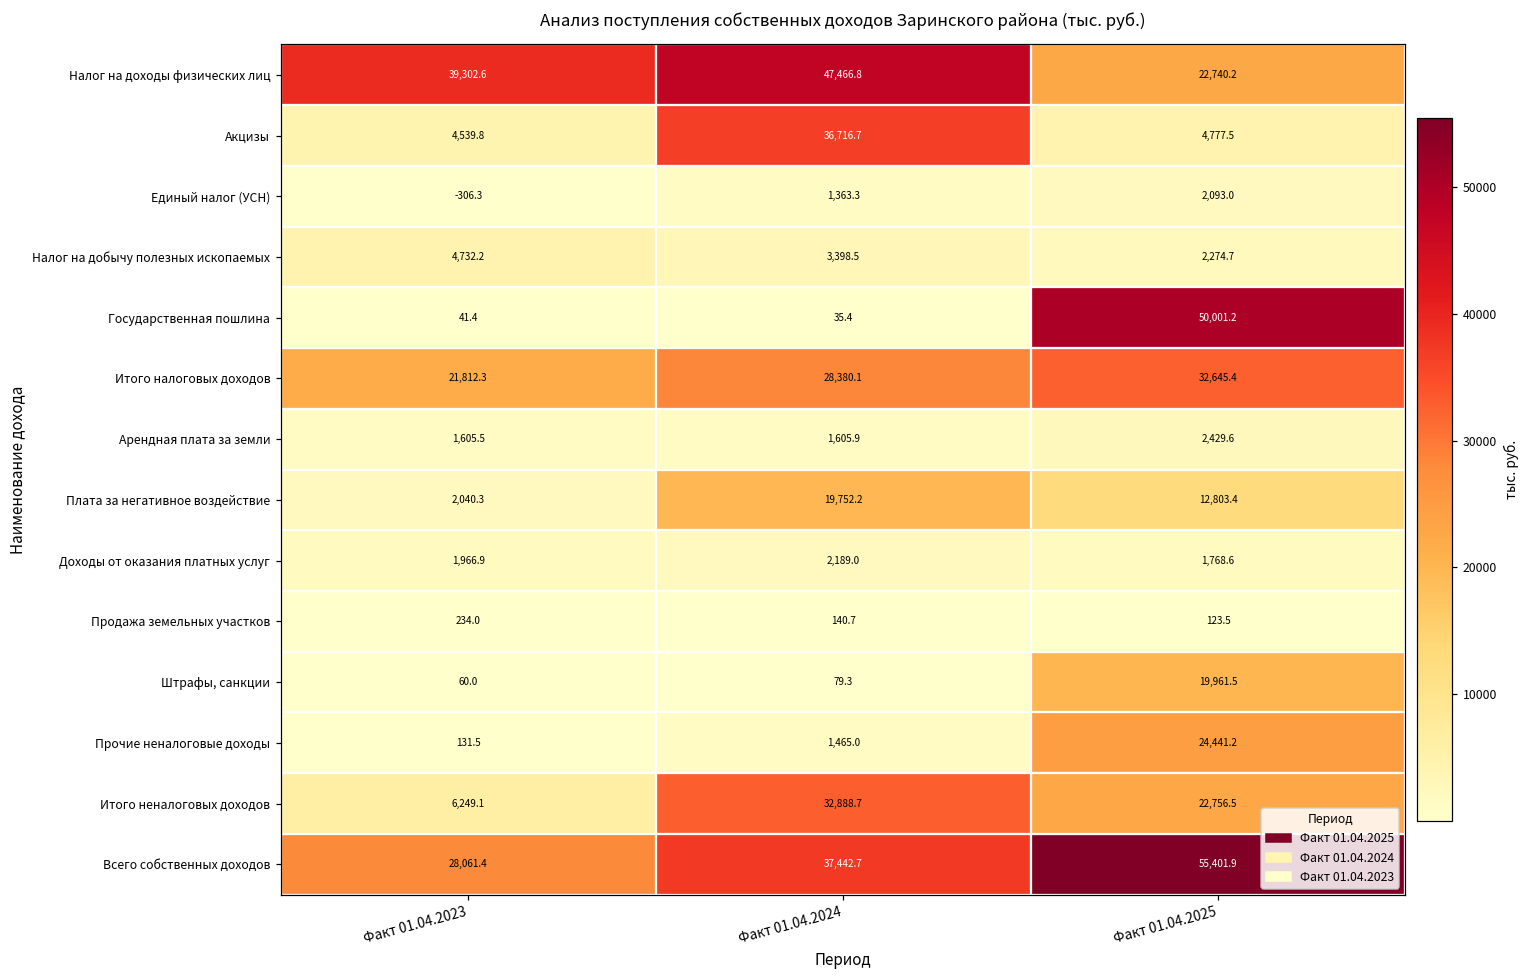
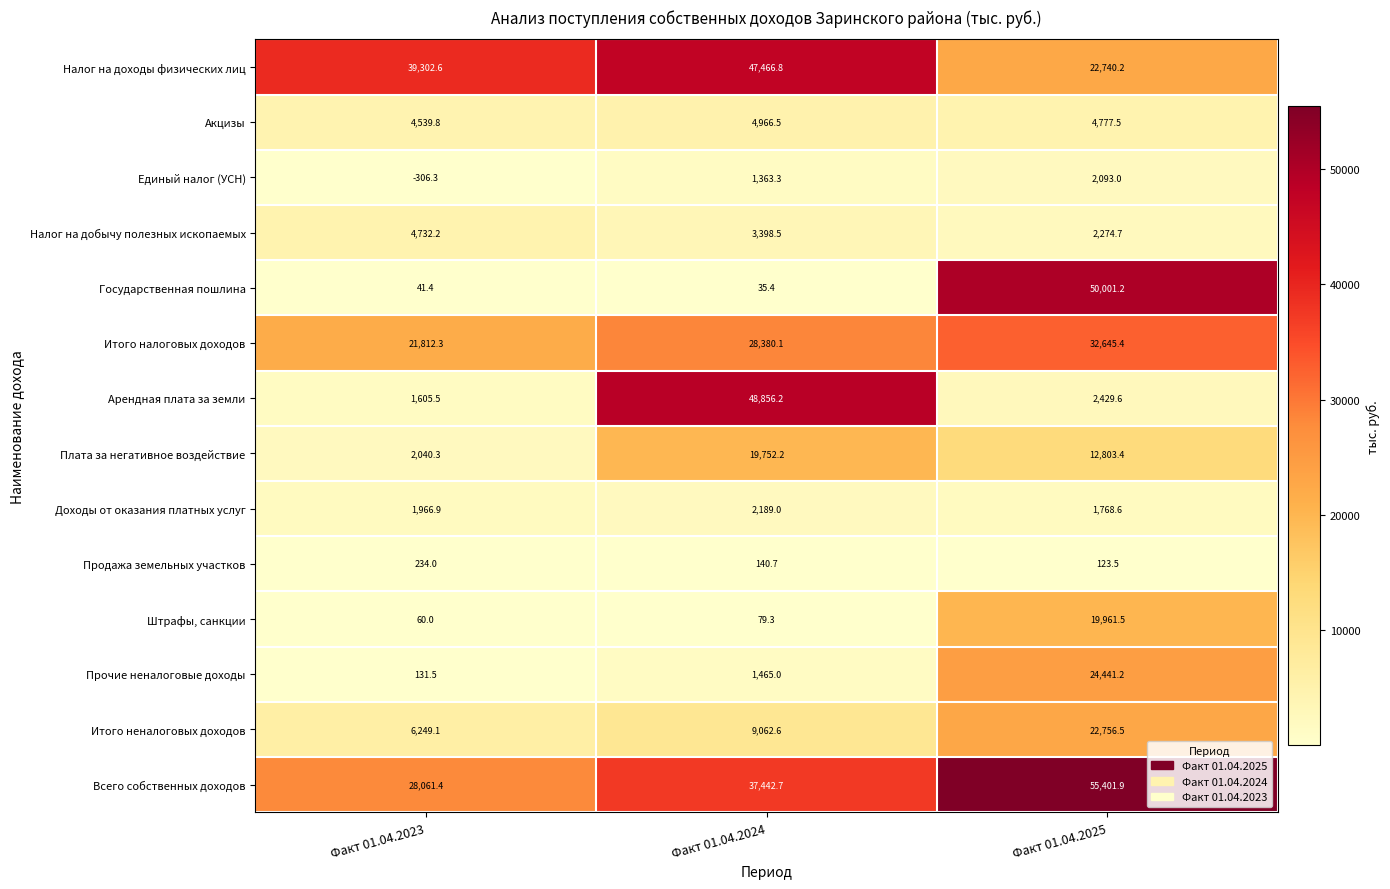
  {
    "Налог на доходы физических лиц": {
      "Факт 01.04.2023": "39,302.6",
      "Факт 01.04.2024": "47,466.8",
      "Факт 01.04.2025": "22,740.2"
    },
    "Акцизы": {
      "Факт 01.04.2023": "4,539.8",
-     "Факт 01.04.2024": "36,716.7",
+     "Факт 01.04.2024": "4,966.5",
      "Факт 01.04.2025": "4,777.5"
    },
    "Единый налог (УСН)": {
      "Факт 01.04.2023": "-306.3",
      "Факт 01.04.2024": "1,363.3",
      "Факт 01.04.2025": "2,093.0"
    },
    "Налог на добычу полезных ископаемых": {
      "Факт 01.04.2023": "4,732.2",
      "Факт 01.04.2024": "3,398.5",
      "Факт 01.04.2025": "2,274.7"
    },
    "Государственная пошлина": {
      "Факт 01.04.2023": "41.4",
      "Факт 01.04.2024": "35.4",
      "Факт 01.04.2025": "50,001.2"
    },
    "Итого налоговых доходов": {
      "Факт 01.04.2023": "21,812.3",
      "Факт 01.04.2024": "28,380.1",
      "Факт 01.04.2025": "32,645.4"
    },
    "Арендная плата за земли": {
      "Факт 01.04.2023": "1,605.5",
-     "Факт 01.04.2024": "1,605.9",
+     "Факт 01.04.2024": "48,856.2",
      "Факт 01.04.2025": "2,429.6"
    },
    "Плата за негативное воздействие": {
      "Факт 01.04.2023": "2,040.3",
      "Факт 01.04.2024": "19,752.2",
      "Факт 01.04.2025": "12,803.4"
    },
    "Доходы от оказания платных услуг": {
      "Факт 01.04.2023": "1,966.9",
      "Факт 01.04.2024": "2,189.0",
      "Факт 01.04.2025": "1,768.6"
    },
    "Продажа земельных участков": {
      "Факт 01.04.2023": "234.0",
      "Факт 01.04.2024": "140.7",
      "Факт 01.04.2025": "123.5"
    },
    "Штрафы, санкции": {
      "Факт 01.04.2023": "60.0",
      "Факт 01.04.2024": "79.3",
      "Факт 01.04.2025": "19,961.5"
    },
    "Прочие неналоговые доходы": {
      "Факт 01.04.2023": "131.5",
      "Факт 01.04.2024": "1,465.0",
      "Факт 01.04.2025": "24,441.2"
    },
    "Итого неналоговых доходов": {
      "Факт 01.04.2023": "6,249.1",
-     "Факт 01.04.2024": "32,888.7",
+     "Факт 01.04.2024": "9,062.6",
      "Факт 01.04.2025": "22,756.5"
    },
    "Всего собственных доходов": {
      "Факт 01.04.2023": "28,061.4",
      "Факт 01.04.2024": "37,442.7",
      "Факт 01.04.2025": "55,401.9"
    }
  }
